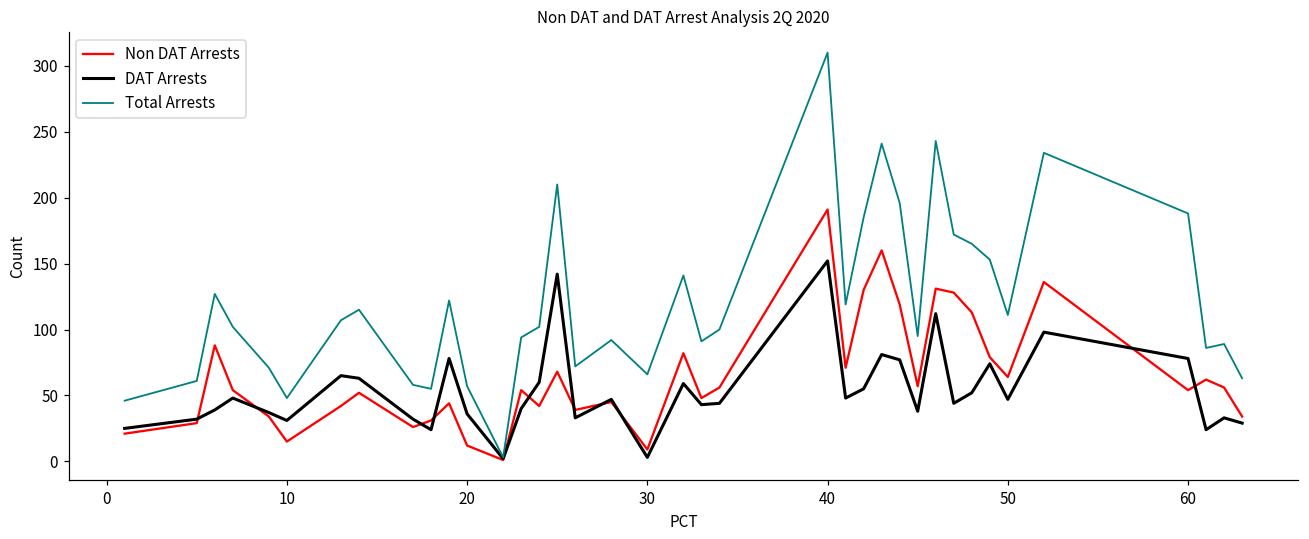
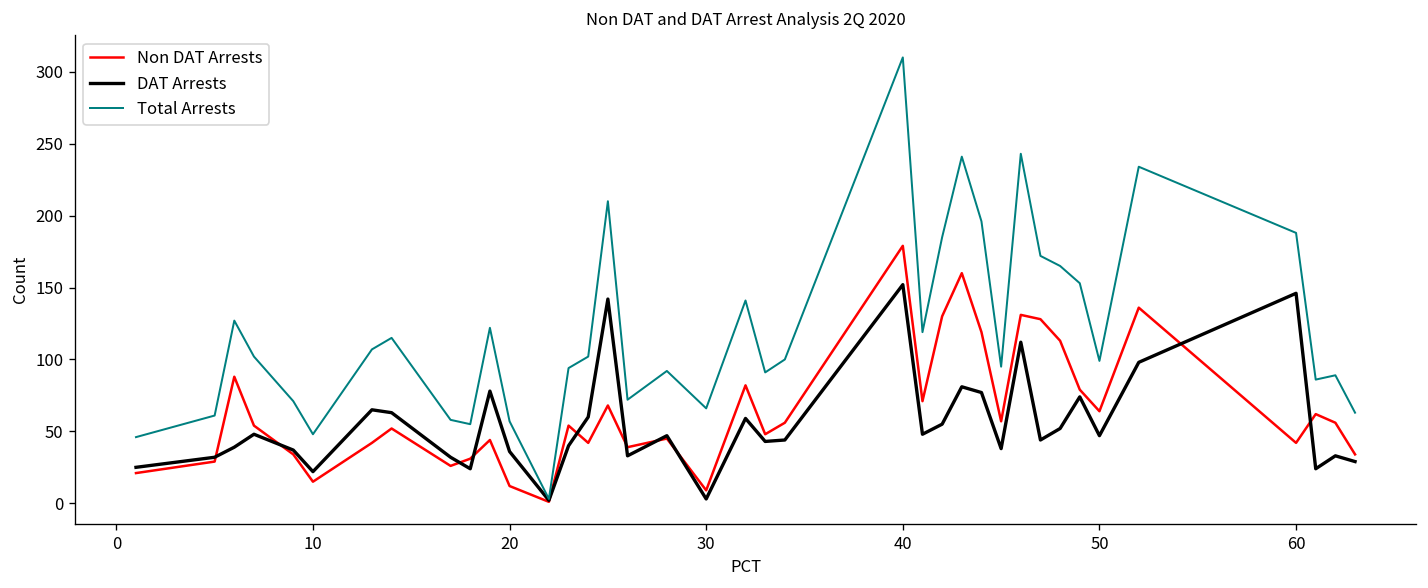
  {
    "Non DAT Arrests": {
      "10": 15,
      "20": 12,
      "30": 9,
-     "40": 191,
+     "40": 179,
      "50": 64,
-     "60": 54
+     "60": 42
    },
    "DAT Arrests": {
-     "10": 31,
+     "10": 22,
      "20": 36,
      "30": 3,
      "40": 152,
      "50": 47,
-     "60": 78
+     "60": 146
    },
    "Total Arrests": {
      "10": 48,
      "20": 57,
      "30": 66,
      "40": 310,
-     "50": 111,
+     "50": 99,
      "60": 188
    }
  }
